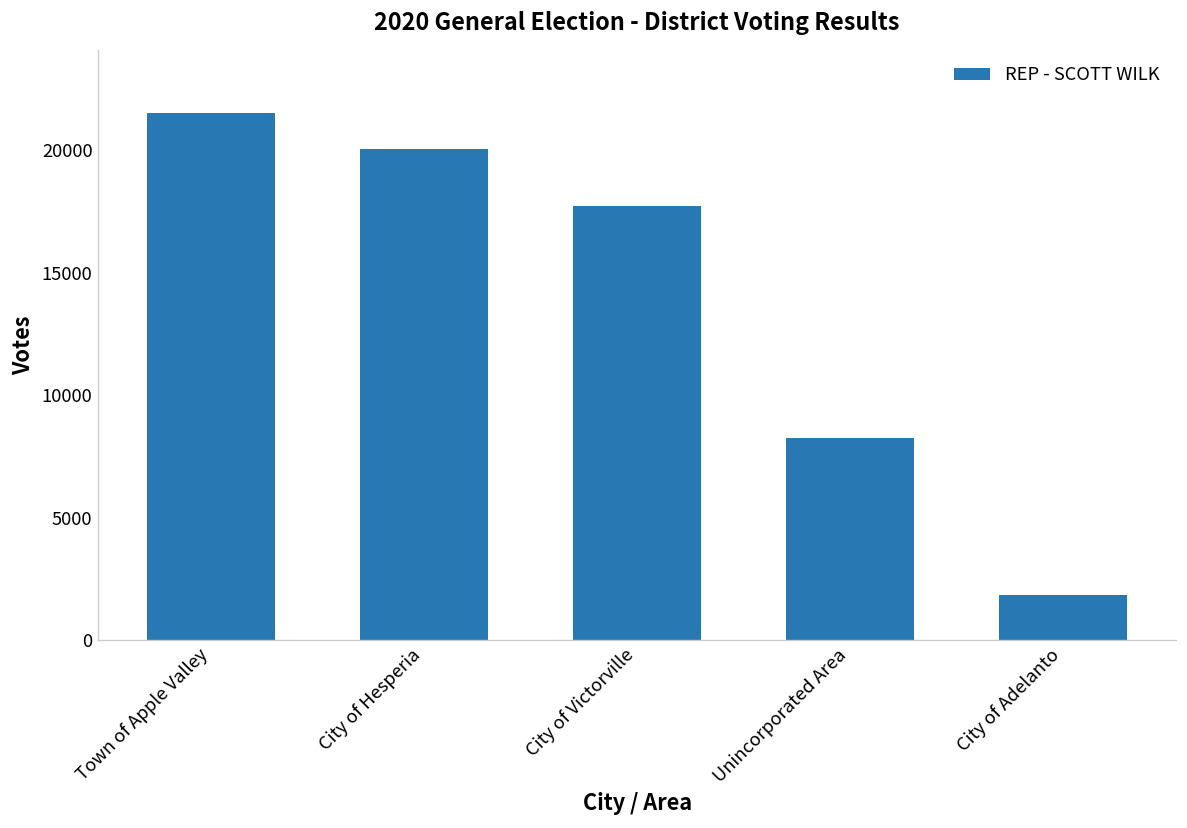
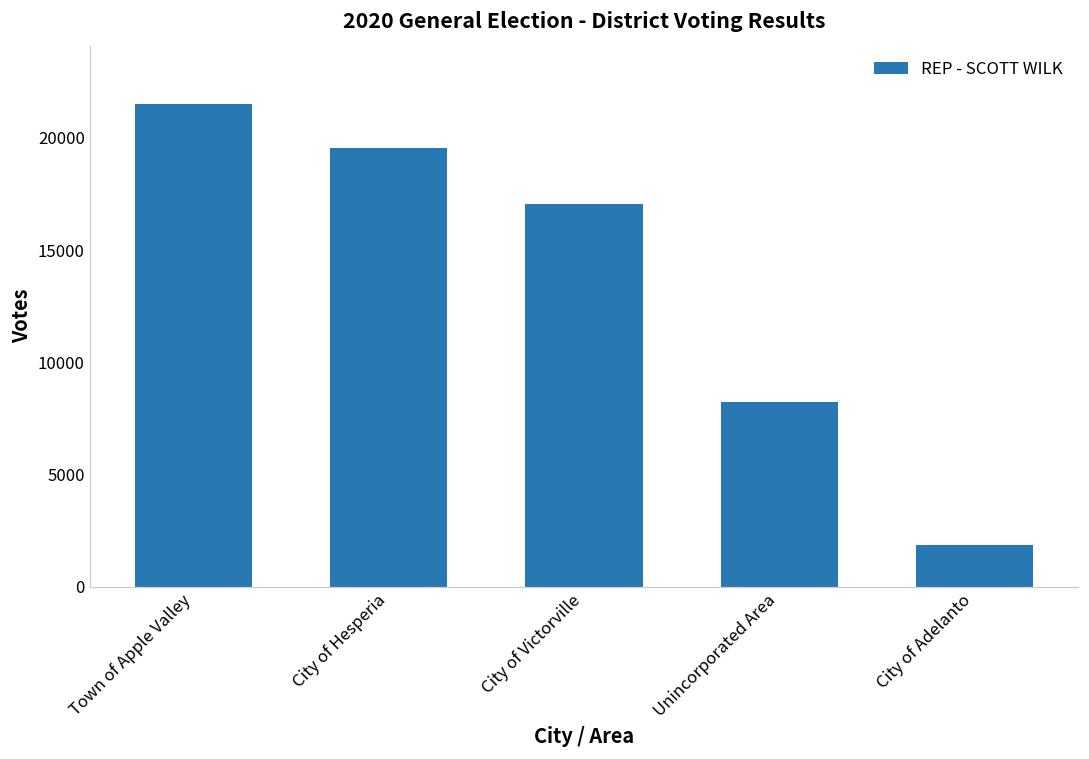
  {
    "Town of Apple Valley": 21500,
-   "City of Hesperia": 20100,
-   "City of Victorville": 17700,
+   "City of Hesperia": 19600,
+   "City of Victorville": 17100,
    "Unincorporated Area": 8200,
    "City of Adelanto": 1800
  }
